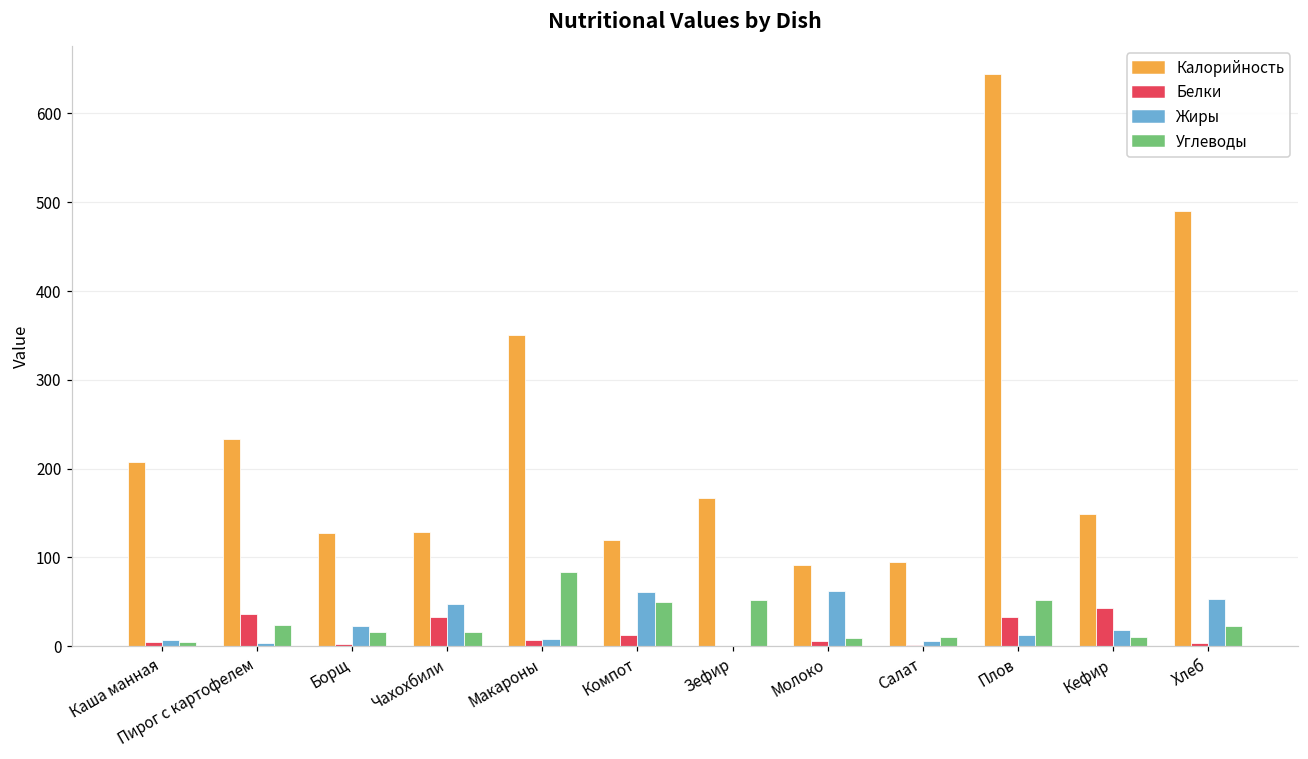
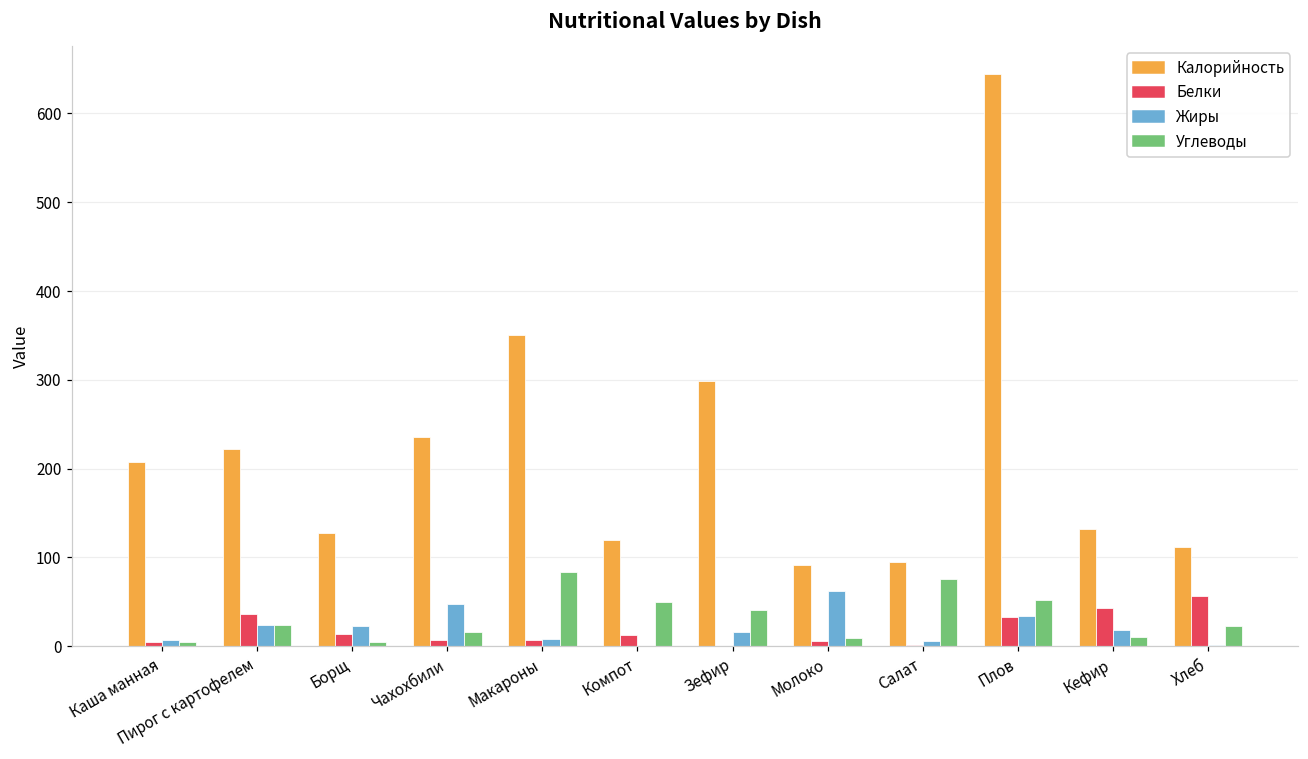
  {
    "Калорийность": {
      "Каша манная": 210,
-     "Пирог с картофелем": 230,
+     "Пирог с картофелем": 220,
      "Борщ": 130,
-     "Чахохбили": 130,
+     "Чахохбили": 240,
      "Макароны": 350,
      "Компот": 120,
-     "Зефир": 170,
+     "Зефир": 300,
      "Молоко": 90,
      "Салат": 100,
      "Плов": 640,
-     "Кефир": 150,
-     "Хлеб": 490
+     "Кефир": 130,
+     "Хлеб": 110
    },
    "Белки": {
      "Каша манная": 10,
      "Пирог с картофелем": 40,
-     "Борщ": 0,
-     "Чахохбили": 30,
+     "Борщ": 10,
+     "Чахохбили": 10,
      "Макароны": 10,
      "Компот": 10,
      "Молоко": 10,
      "Плов": 30,
      "Кефир": 40,
-     "Хлеб": 0
+     "Хлеб": 60
    },
    "Жиры": {
      "Каша манная": 10,
-     "Пирог с картофелем": 0,
+     "Пирог с картофелем": 20,
      "Борщ": 20,
      "Чахохбили": 50,
      "Макароны": 10,
-     "Компот": 60,
-     "Зефир": 0,
+     "Компот": 0,
+     "Зефир": 20,
      "Молоко": 60,
      "Салат": 10,
-     "Плов": 10,
+     "Плов": 30,
      "Кефир": 20,
-     "Хлеб": 50
+     "Хлеб": 0
    },
    "Углеводы": {
      "Каша манная": 10,
      "Пирог с картофелем": 20,
-     "Борщ": 20,
+     "Борщ": 10,
      "Чахохбили": 20,
      "Макароны": 80,
      "Компот": 50,
-     "Зефир": 50,
+     "Зефир": 40,
      "Молоко": 10,
-     "Салат": 10,
+     "Салат": 80,
      "Плов": 50,
      "Кефир": 10,
      "Хлеб": 20
    }
  }
